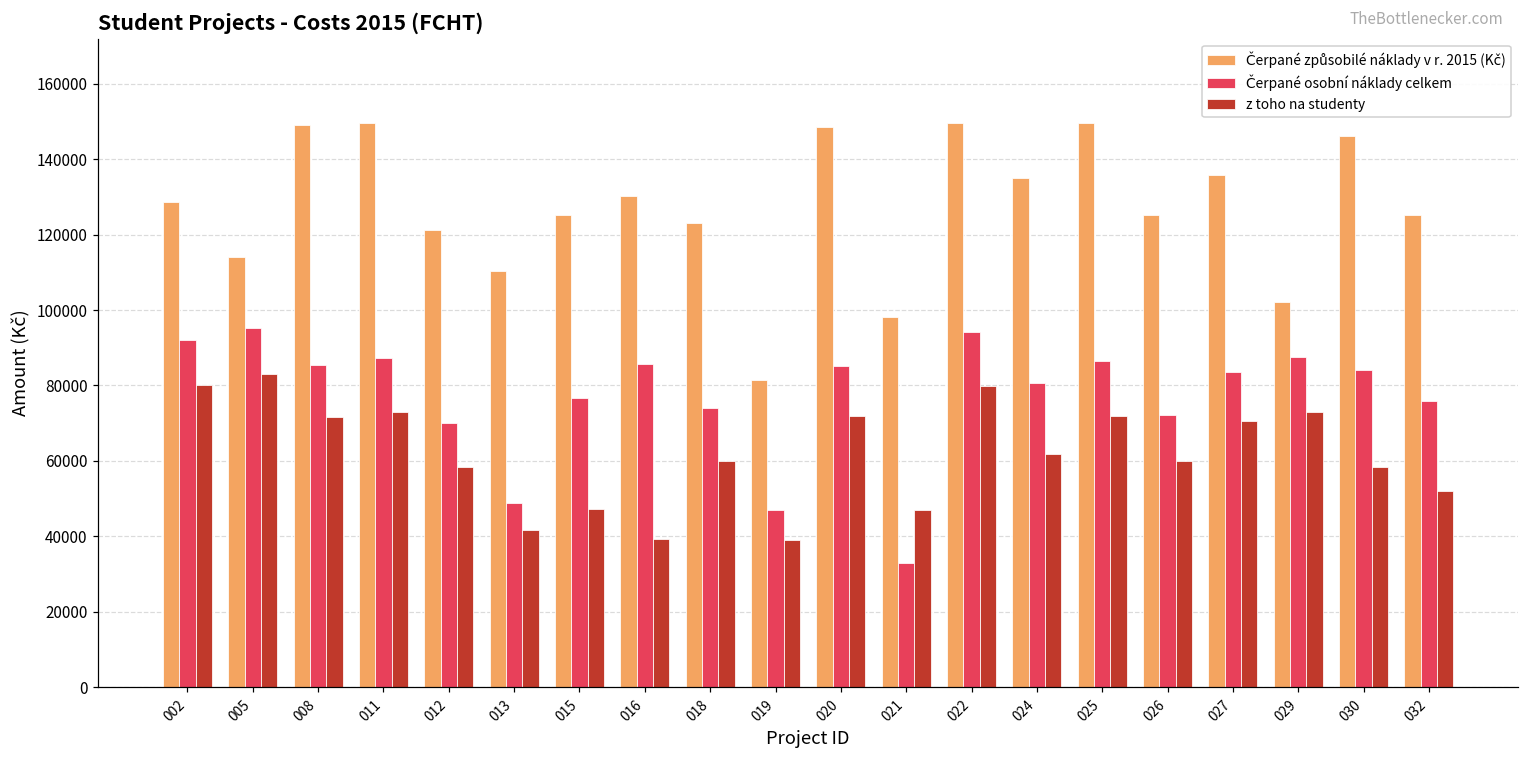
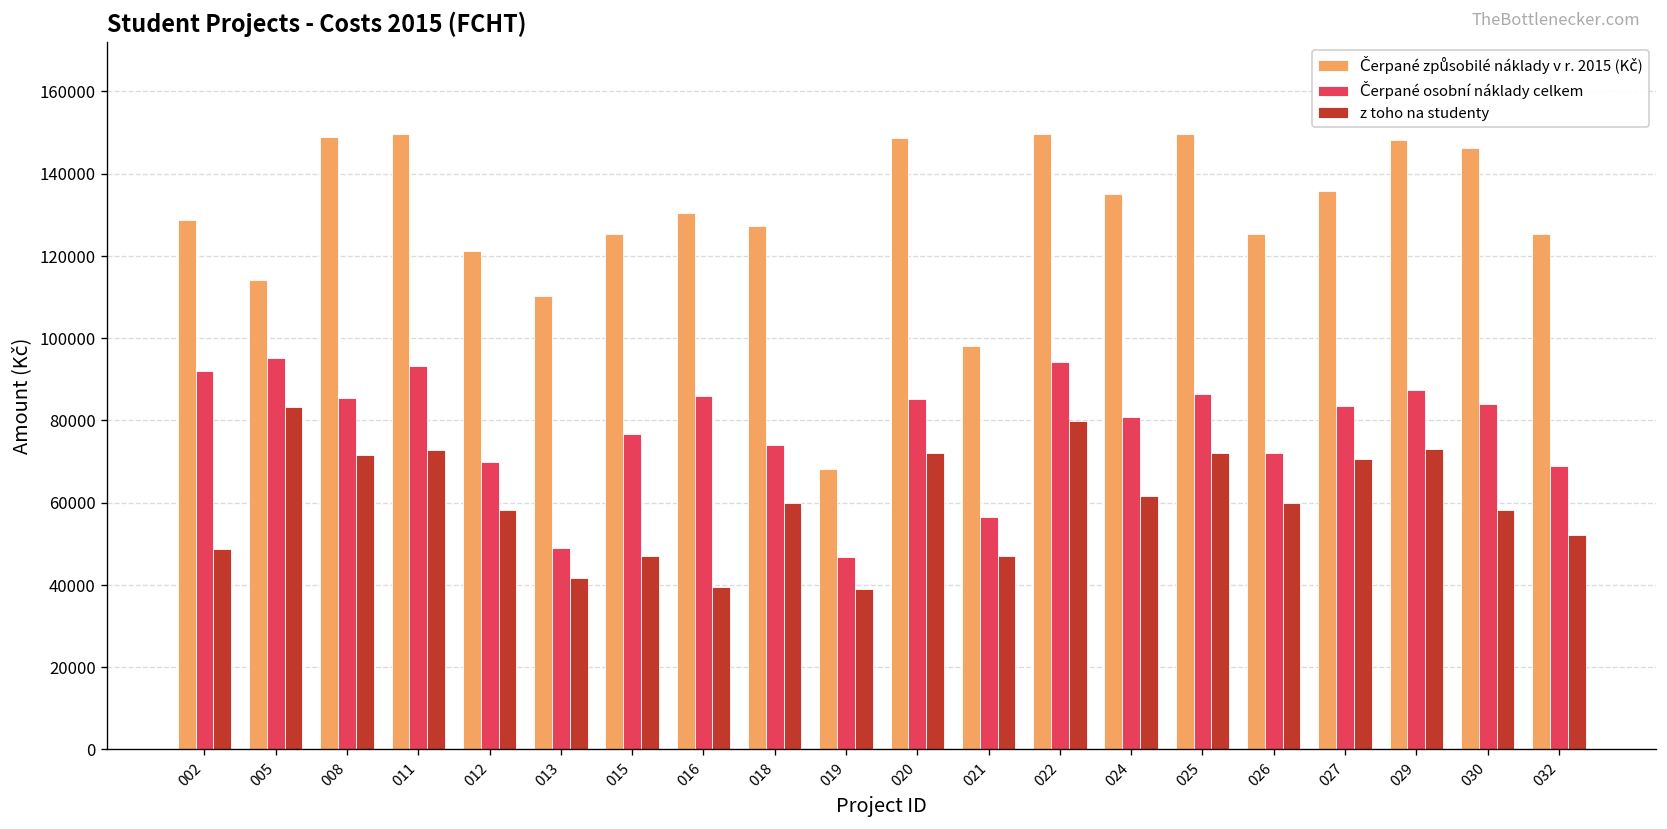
  {
    "Čerpané způsobilé náklady v r. 2015 (Kč)": {
      "002": 129000,
      "005": 114000,
      "008": 149000,
      "011": 150000,
      "012": 121000,
      "013": 110000,
      "015": 125000,
      "016": 130000,
-     "018": 123000,
-     "019": 81000,
+     "018": 127000,
+     "019": 68000,
      "020": 149000,
      "021": 98000,
      "022": 150000,
      "024": 135000,
      "025": 150000,
      "026": 125000,
      "027": 136000,
-     "029": 102000,
+     "029": 148000,
      "030": 146000,
      "032": 125000
    },
    "Čerpané osobní náklady celkem": {
      "002": 92000,
      "005": 95000,
      "008": 86000,
-     "011": 87000,
+     "011": 93000,
      "012": 70000,
      "013": 49000,
      "015": 77000,
      "016": 86000,
      "018": 74000,
      "019": 47000,
      "020": 85000,
-     "021": 33000,
+     "021": 56000,
      "022": 94000,
      "024": 81000,
      "025": 86000,
      "026": 72000,
      "027": 84000,
      "029": 87000,
      "030": 84000,
-     "032": 76000
+     "032": 69000
    },
    "z toho na studenty": {
-     "002": 80000,
+     "002": 49000,
      "005": 83000,
      "008": 72000,
      "011": 73000,
      "012": 58000,
      "013": 42000,
      "015": 47000,
      "016": 39000,
      "018": 60000,
      "019": 39000,
      "020": 72000,
      "021": 47000,
      "022": 80000,
      "024": 62000,
      "025": 72000,
      "026": 60000,
      "027": 71000,
      "029": 73000,
      "030": 58000,
      "032": 52000
    }
  }
